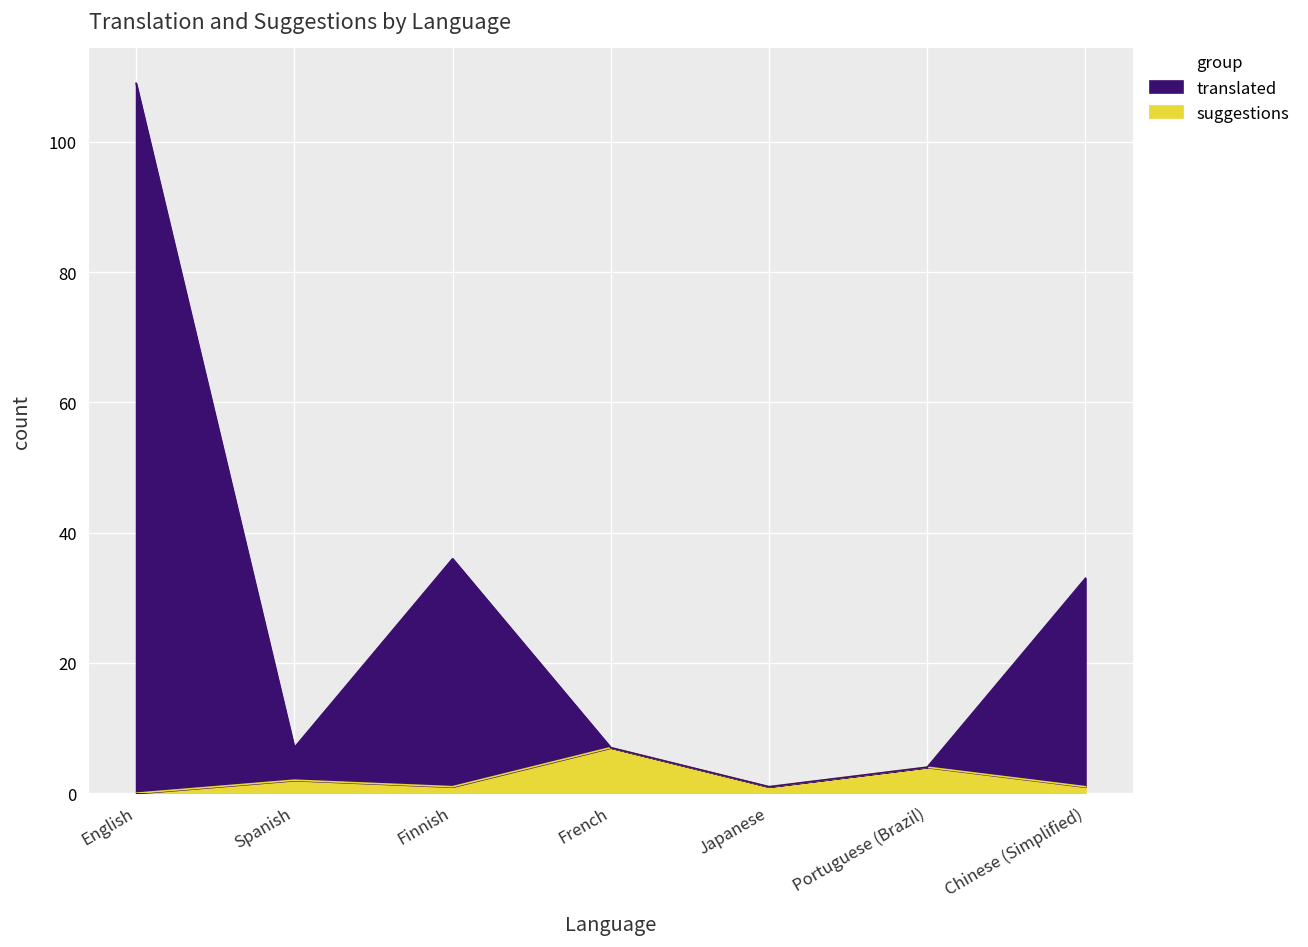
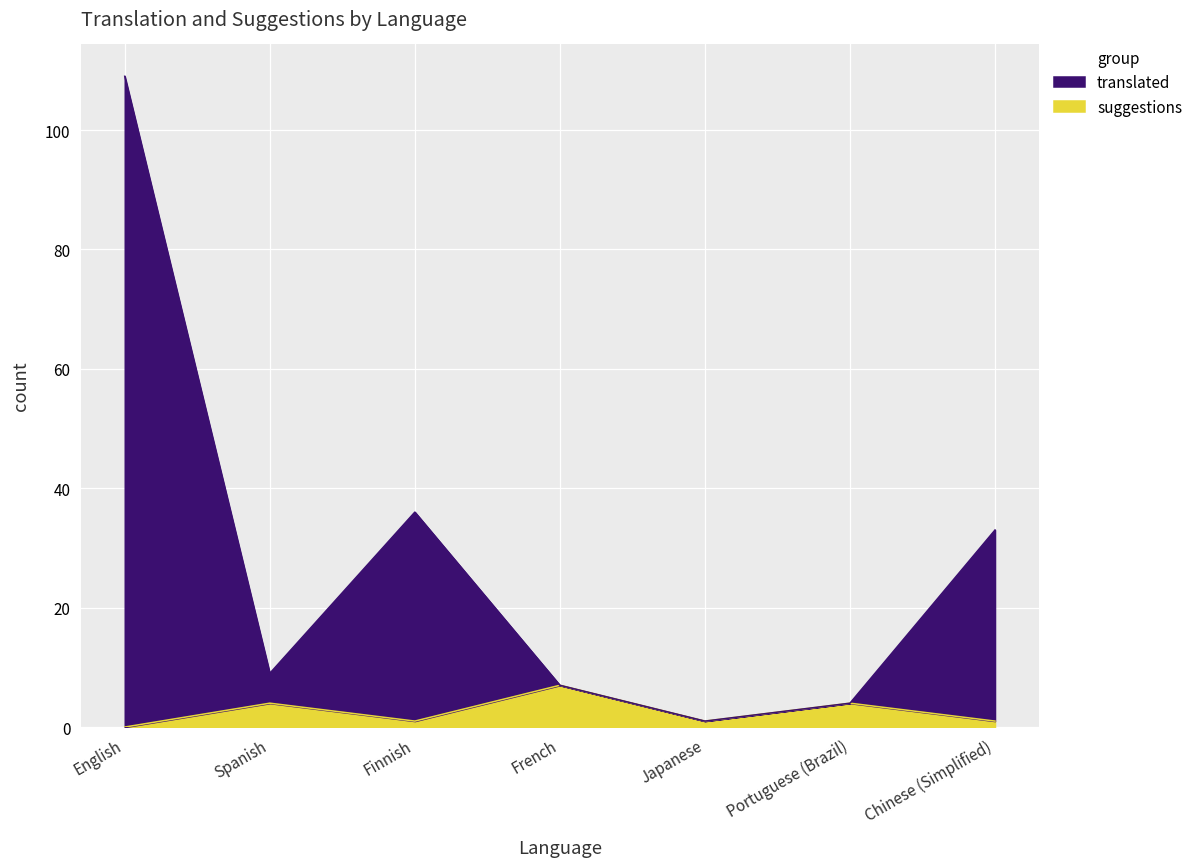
  {
    "suggestions": {
      "English": 0,
-     "Spanish": 2,
+     "Spanish": 4,
      "Finnish": 1,
      "Chinese (Simplified)": 1
    },
    "translated": {
      "English": 109,
      "Spanish": 5,
      "Finnish": 35,
      "Chinese (Simplified)": 32
    }
  }
